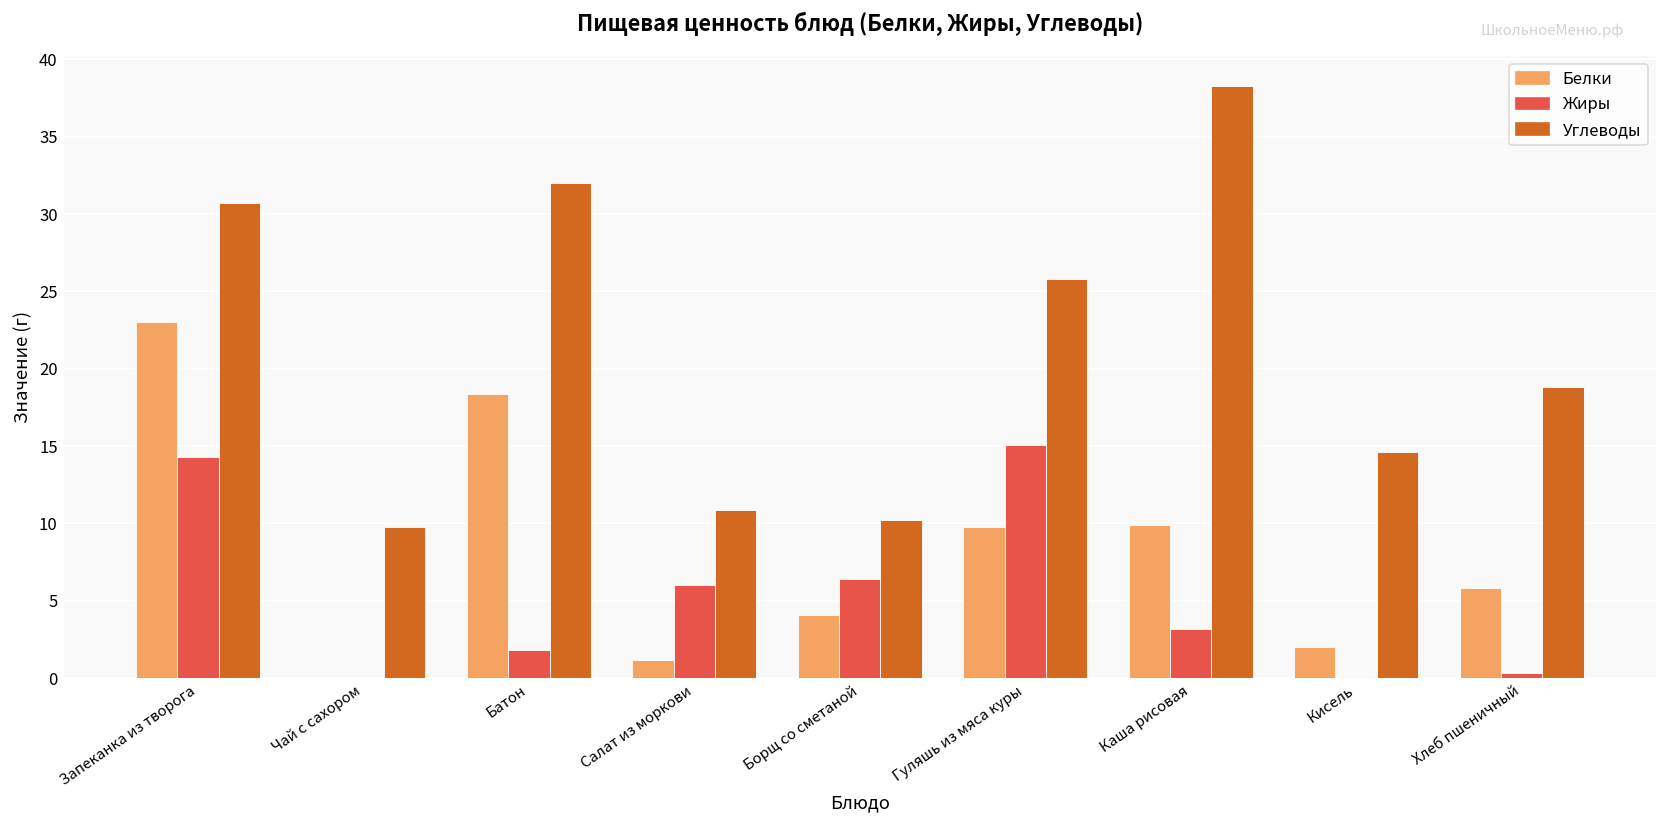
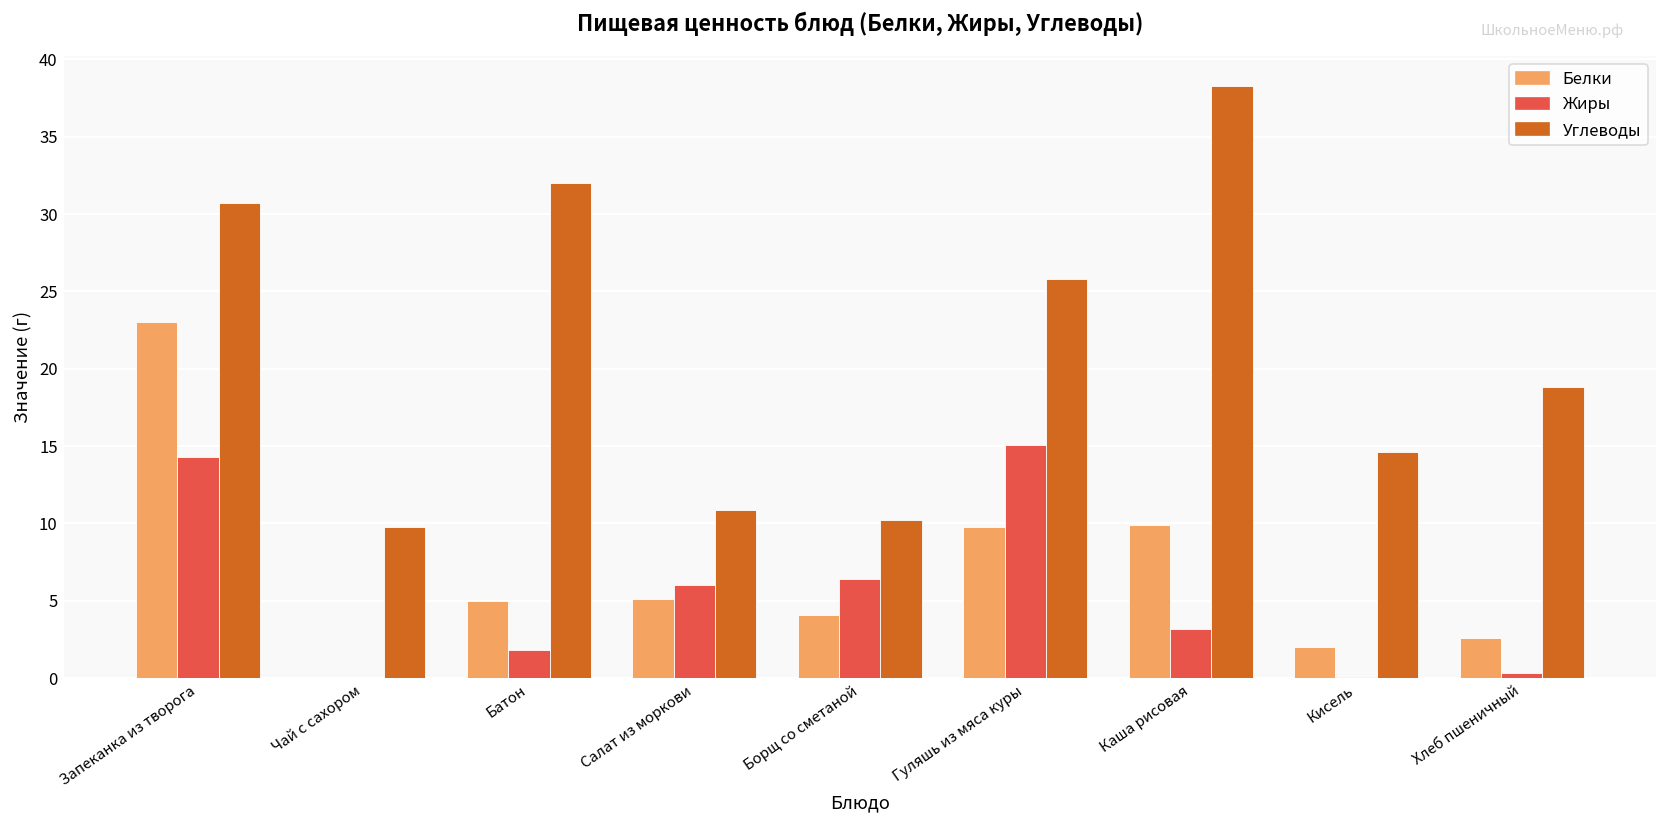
  {
    "Белки": {
      "Запеканка из творога": 23.0,
      "Чай с сахором": 0.0,
-     "Батон": 18.4,
-     "Салат из моркови": 1.2,
+     "Батон": 5.0,
+     "Салат из моркови": 5.1,
      "Борщ со сметаной": 4.1,
      "Гуляшь из мяса куры": 9.8,
      "Каша рисовая": 9.9,
      "Кисель": 2.0,
-     "Хлеб пшеничный": 5.8
+     "Хлеб пшеничный": 2.6
    }
  }
